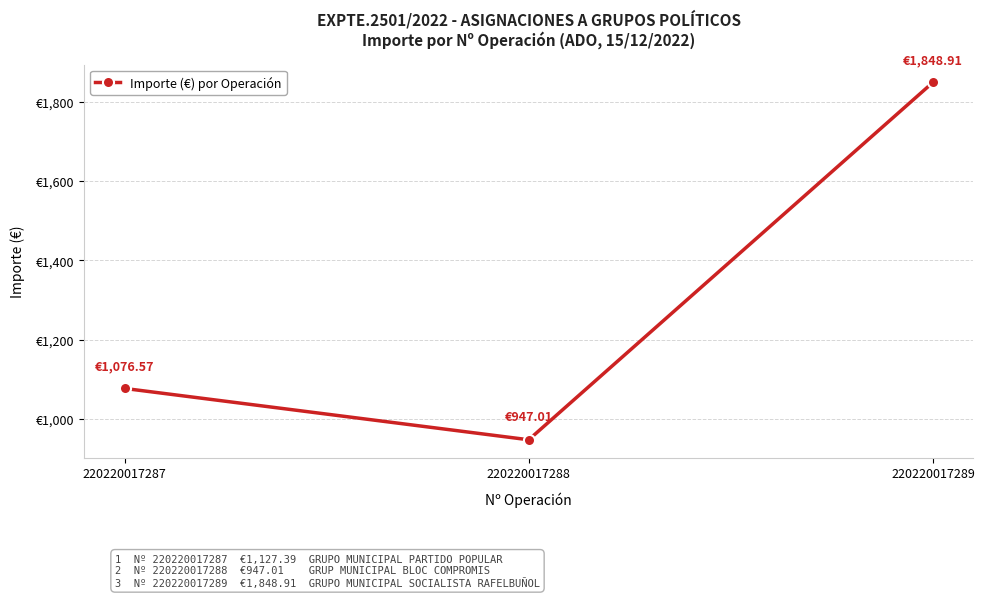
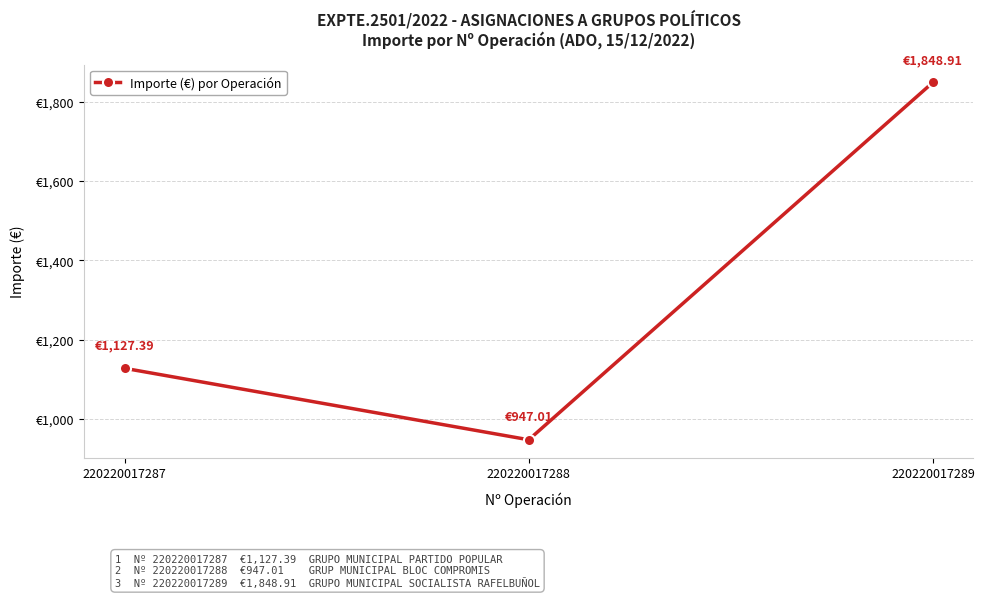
  {
-   "220220017287": "€1,076.57",
+   "220220017287": "€1,127.39",
    "220220017288": "€947.01",
    "220220017289": "€1,848.91"
  }
